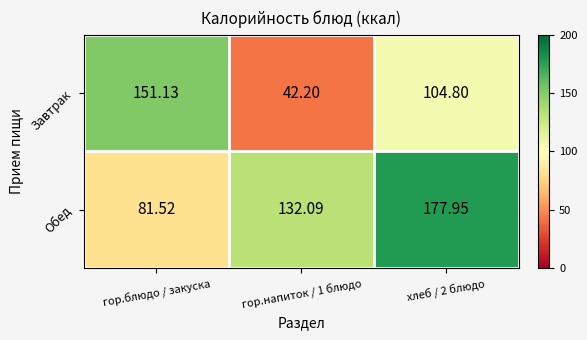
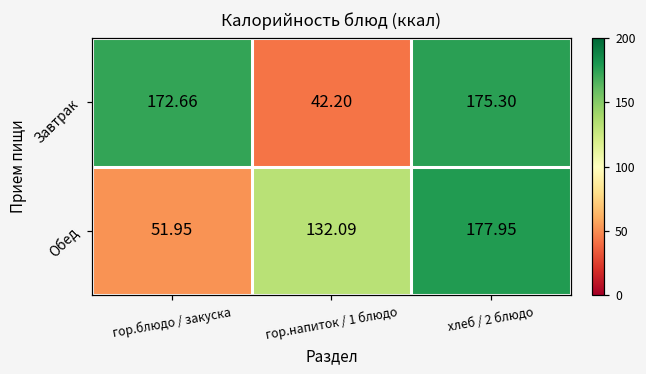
  {
    "Завтрак": {
-     "гор.блюдо / закуска": 151.13,
+     "гор.блюдо / закуска": 172.66,
      "гор.напиток / 1 блюдо": 42.20,
-     "хлеб / 2 блюдо": 104.80
+     "хлеб / 2 блюдо": 175.30
    },
    "Обед": {
-     "гор.блюдо / закуска": 81.52,
+     "гор.блюдо / закуска": 51.95,
      "гор.напиток / 1 блюдо": 132.09,
      "хлеб / 2 блюдо": 177.95
    }
  }
